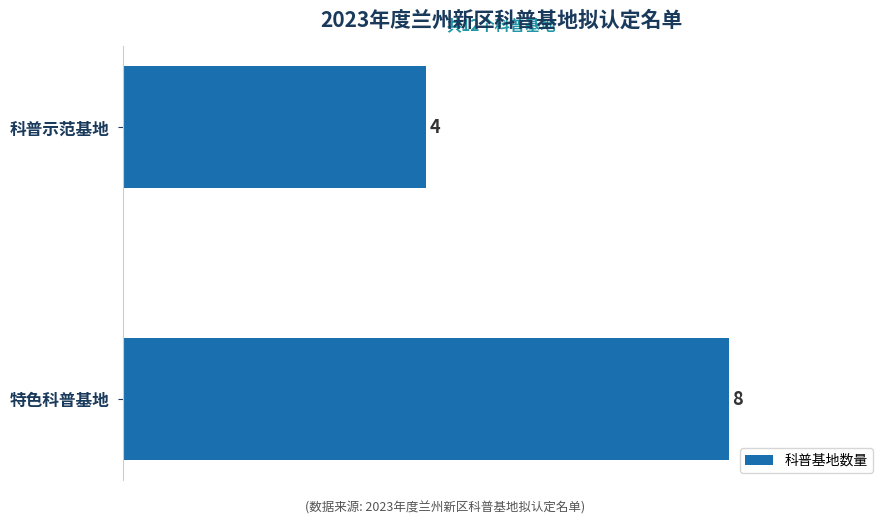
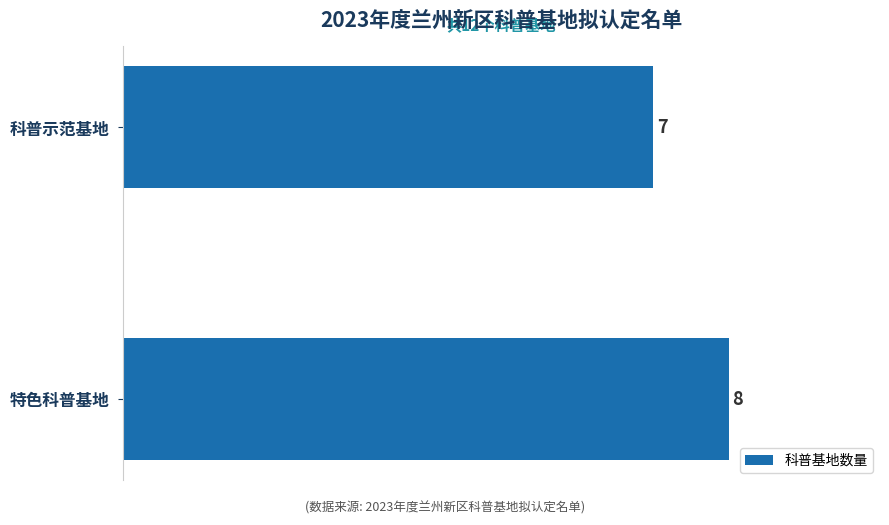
  {
-   "科普示范基地": 4,
+   "科普示范基地": 7,
    "特色科普基地": 8
  }
